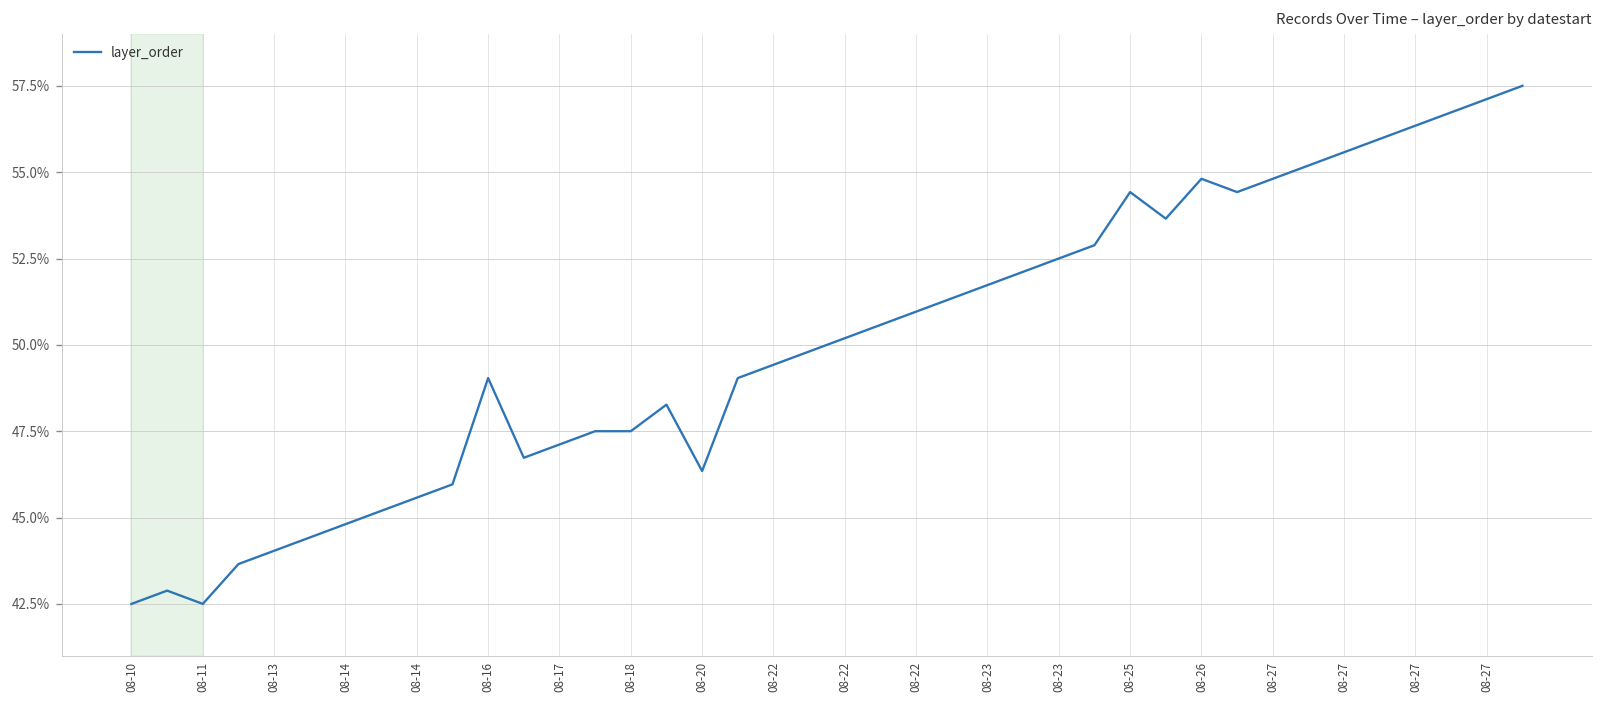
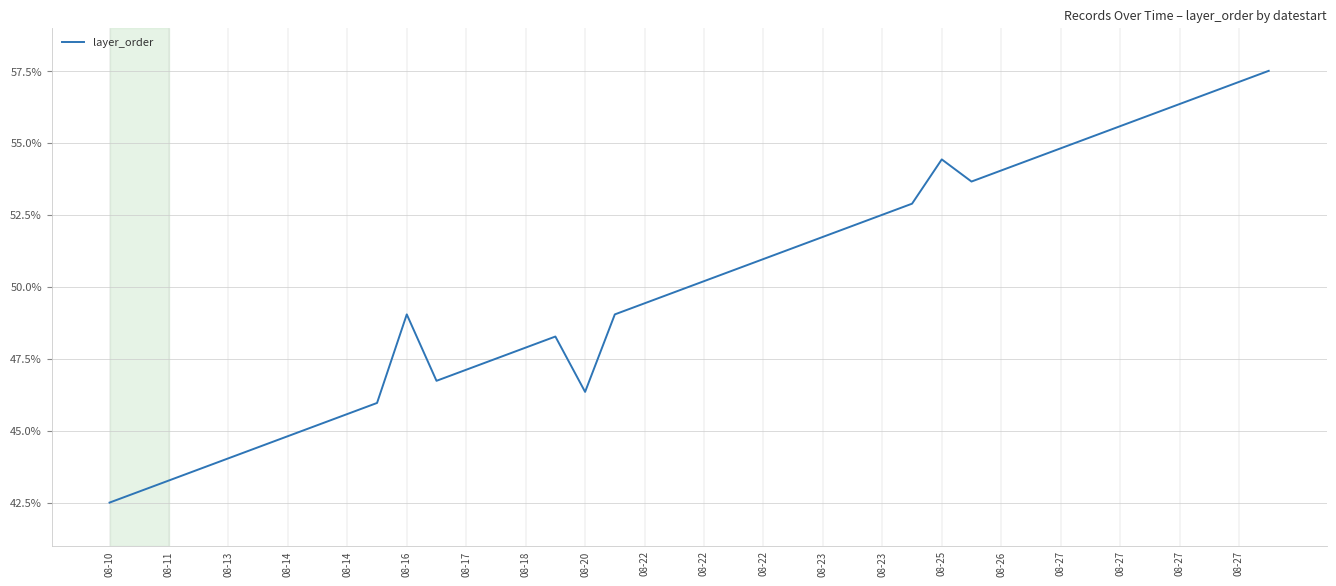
  {
    "08-10": "42.5%",
-   "08-11": "42.5%",
+   "08-11": "43.3%",
    "08-13": "44.0%",
    "08-16": "49.0%",
    "08-17": "47.1%",
-   "08-18": "47.5%",
+   "08-18": "47.9%",
    "08-20": "46.3%",
    "08-25": "54.4%",
-   "08-26": "54.8%"
+   "08-26": "54.0%"
  }
